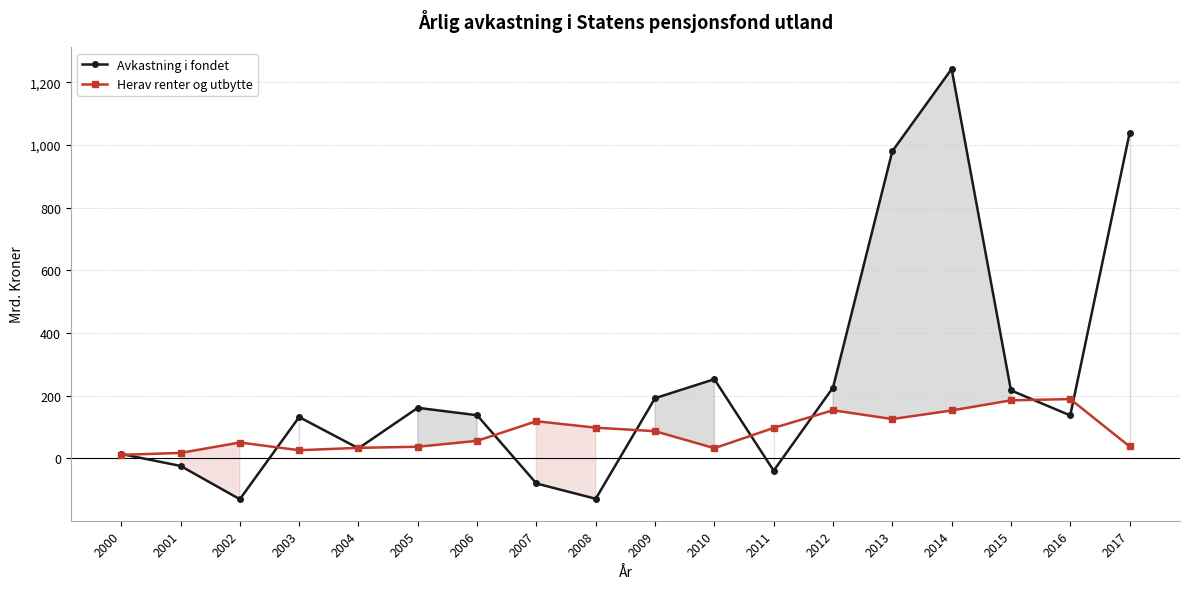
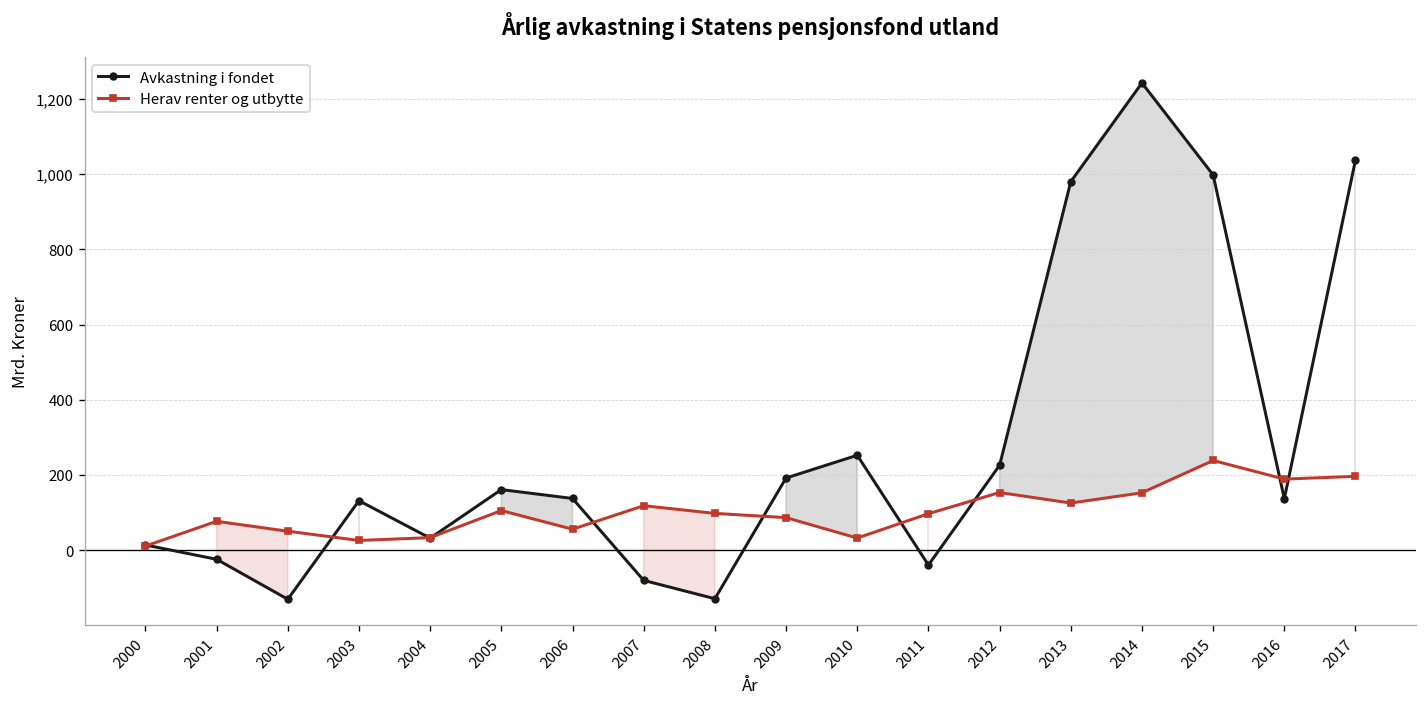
  {
    "Avkastning i fondet": {
      "2001": "-20",
      "2002": "-130",
      "2003": "130",
      "2005": "160",
      "2006": "140",
      "2007": "-80",
      "2008": "-130",
      "2009": "190",
      "2010": "250",
      "2011": "-40",
      "2012": "230",
      "2013": "980",
      "2014": "1,240",
-     "2015": "220",
+     "2015": "1,000",
      "2016": "140",
      "2017": "1,040"
    },
    "Herav renter og utbytte": {
-     "2001": "20",
+     "2001": "80",
      "2002": "50",
      "2003": "30",
-     "2005": "40",
+     "2005": "110",
      "2006": "60",
      "2007": "120",
      "2008": "100",
      "2009": "90",
      "2010": "30",
      "2011": "100",
      "2012": "150",
      "2013": "130",
      "2014": "150",
-     "2015": "190",
+     "2015": "240",
      "2016": "190",
-     "2017": "40"
+     "2017": "200"
    }
  }
